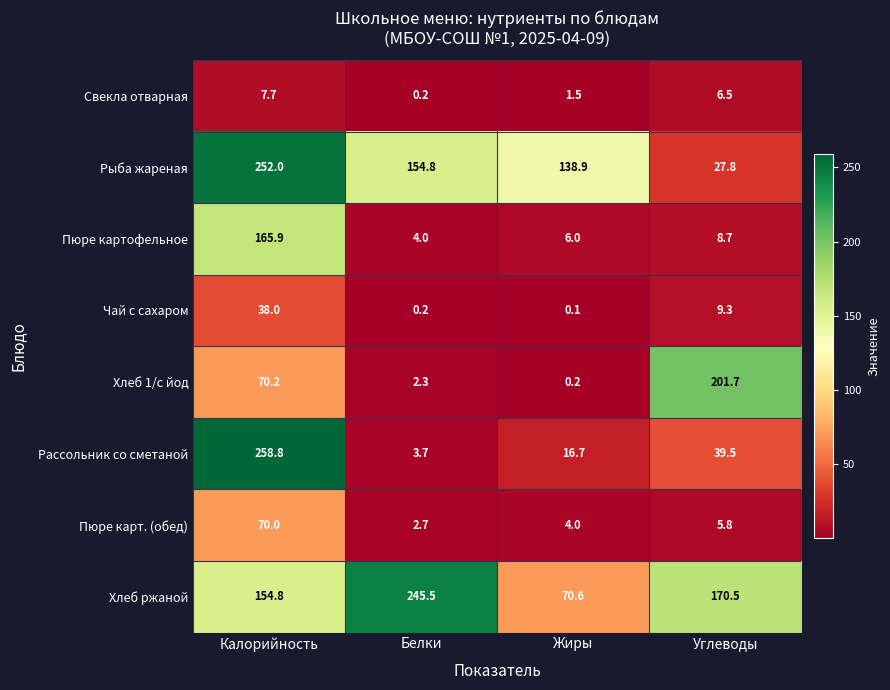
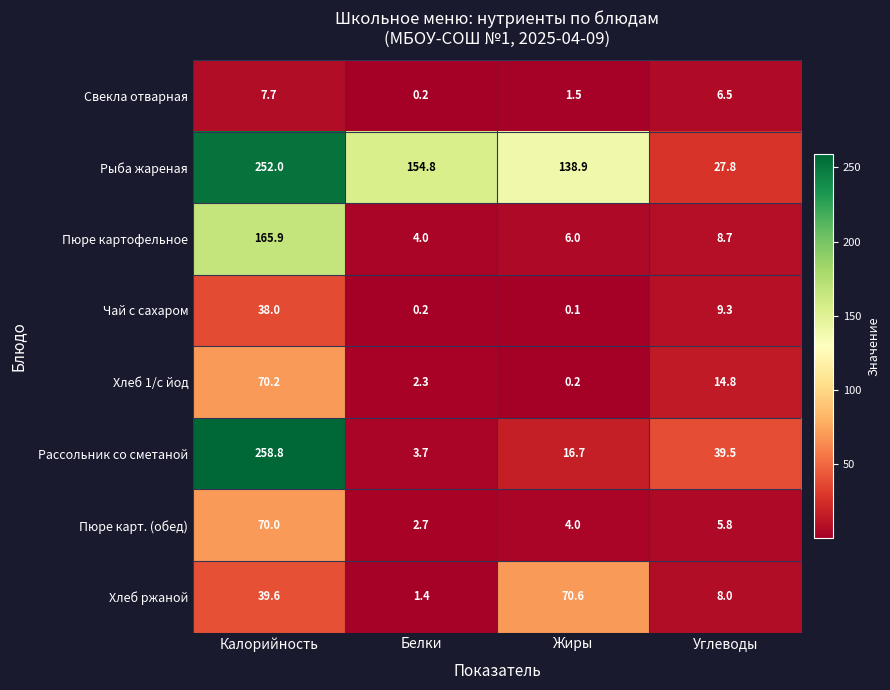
  {
    "Свекла отварная": {
      "Калорийность": 7.7,
      "Белки": 0.2,
      "Жиры": 1.5,
      "Углеводы": 6.5
    },
    "Рыба жареная": {
      "Калорийность": 252.0,
      "Белки": 154.8,
      "Жиры": 138.9,
      "Углеводы": 27.8
    },
    "Пюре картофельное": {
      "Калорийность": 165.9,
      "Белки": 4.0,
      "Жиры": 6.0,
      "Углеводы": 8.7
    },
    "Чай с сахаром": {
      "Калорийность": 38.0,
      "Белки": 0.2,
      "Жиры": 0.1,
      "Углеводы": 9.3
    },
    "Хлеб 1/с йод": {
      "Калорийность": 70.2,
      "Белки": 2.3,
      "Жиры": 0.2,
-     "Углеводы": 201.7
+     "Углеводы": 14.8
    },
    "Рассольник со сметаной": {
      "Калорийность": 258.8,
      "Белки": 3.7,
      "Жиры": 16.7,
      "Углеводы": 39.5
    },
    "Пюре карт. (обед)": {
      "Калорийность": 70.0,
      "Белки": 2.7,
      "Жиры": 4.0,
      "Углеводы": 5.8
    },
    "Хлеб ржаной": {
-     "Калорийность": 154.8,
-     "Белки": 245.5,
+     "Калорийность": 39.6,
+     "Белки": 1.4,
      "Жиры": 70.6,
-     "Углеводы": 170.5
+     "Углеводы": 8.0
    }
  }
